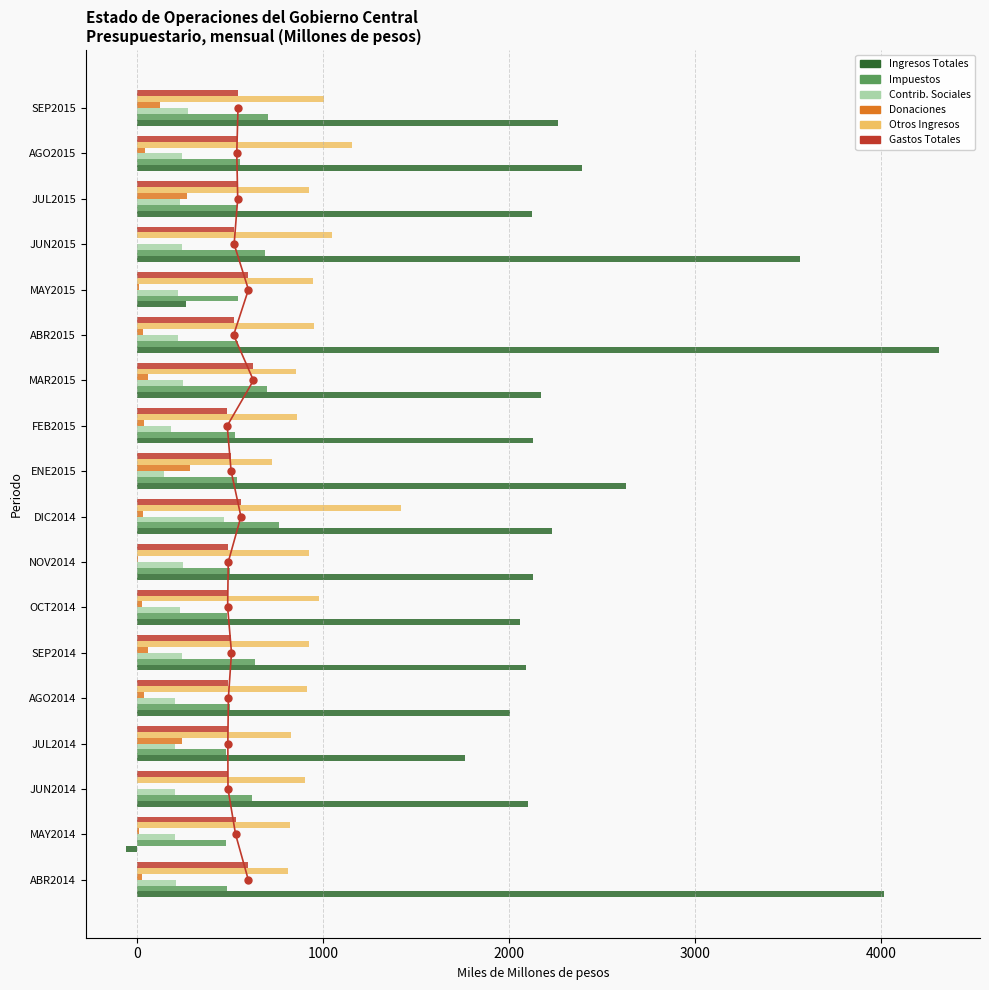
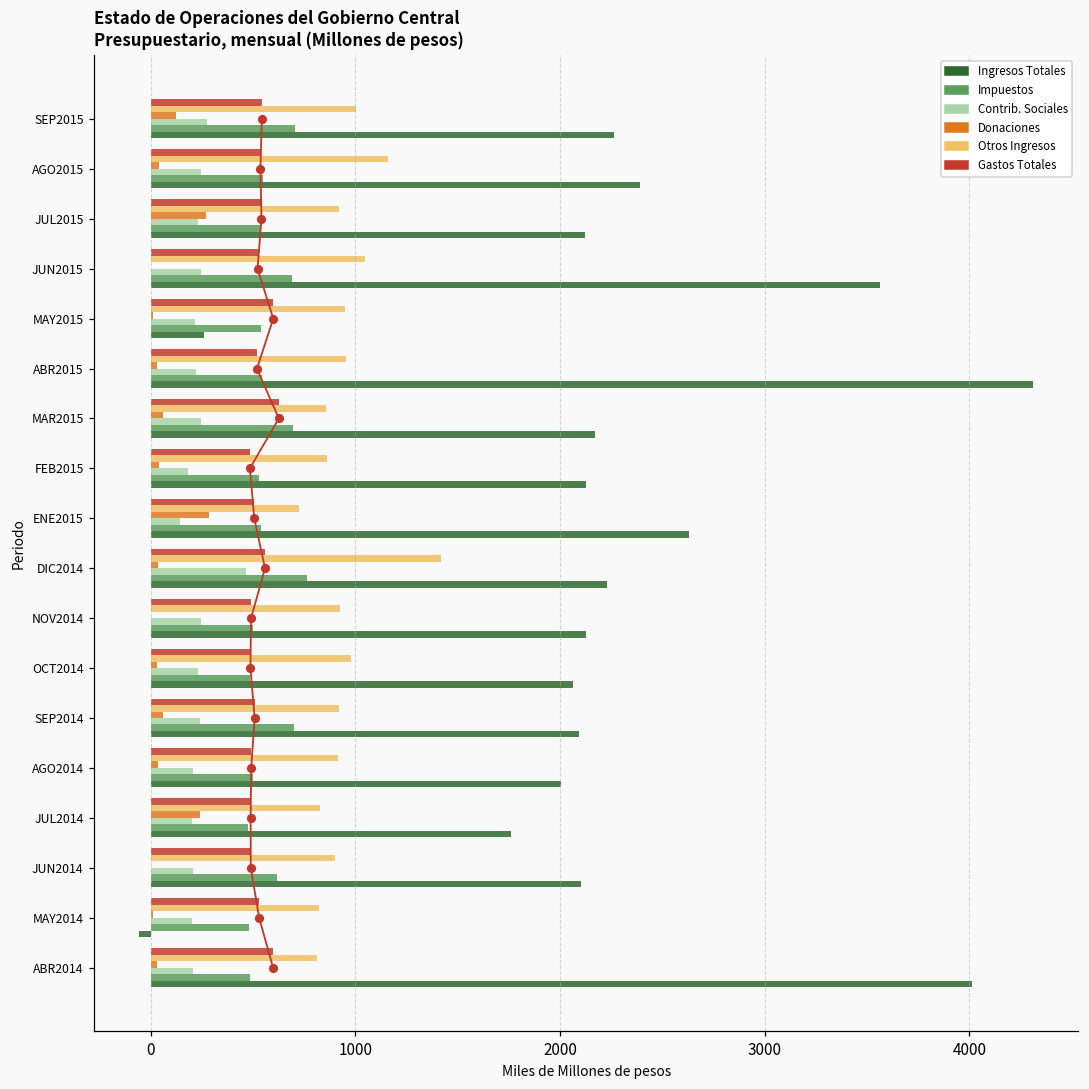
  {
    "Ingresos Totales": {
      "SEP2015": 2260,
      "AGO2015": 2390,
      "JUL2015": 2120,
      "JUN2015": 3560,
      "MAY2015": 260,
      "ABR2015": 4310,
      "MAR2015": 2170,
      "FEB2015": 2130,
      "ENE2015": 2630,
      "DIC2014": 2230,
      "NOV2014": 2130,
      "OCT2014": 2060,
      "SEP2014": 2090,
      "AGO2014": 2010,
      "JUL2014": 1760,
      "JUN2014": 2100,
      "MAY2014": -60,
      "ABR2014": 4010
    },
    "Impuestos": {
      "SEP2015": 710,
      "AGO2015": 550,
      "JUL2015": 540,
      "JUN2015": 690,
      "MAY2015": 540,
      "ABR2015": 540,
      "MAR2015": 700,
      "FEB2015": 530,
      "ENE2015": 540,
      "DIC2014": 760,
      "NOV2014": 500,
      "OCT2014": 480,
-     "SEP2014": 630,
+     "SEP2014": 700,
      "AGO2014": 500,
      "JUL2014": 480,
      "JUN2014": 620,
      "MAY2014": 480,
      "ABR2014": 490
    },
    "Donaciones": {
      "SEP2015": 120,
      "AGO2015": 40,
      "JUL2015": 270,
      "ABR2015": 30,
      "MAR2015": 60,
      "FEB2015": 40,
      "ENE2015": 290,
      "DIC2014": 30,
      "OCT2014": 30,
      "SEP2014": 60,
      "AGO2014": 40,
      "JUL2014": 240,
      "ABR2014": 30
    },
    "Otros Ingresos": {
      "SEP2015": 1000,
      "AGO2015": 1160,
      "JUL2015": 920,
      "JUN2015": 1050,
      "MAY2015": 950,
      "ABR2015": 950,
      "MAR2015": 860,
      "FEB2015": 860,
      "ENE2015": 720,
      "DIC2014": 1420,
      "NOV2014": 920,
      "OCT2014": 980,
      "SEP2014": 920,
      "AGO2014": 920,
      "JUL2014": 830,
      "JUN2014": 900,
      "MAY2014": 820,
      "ABR2014": 810
    }
  }
